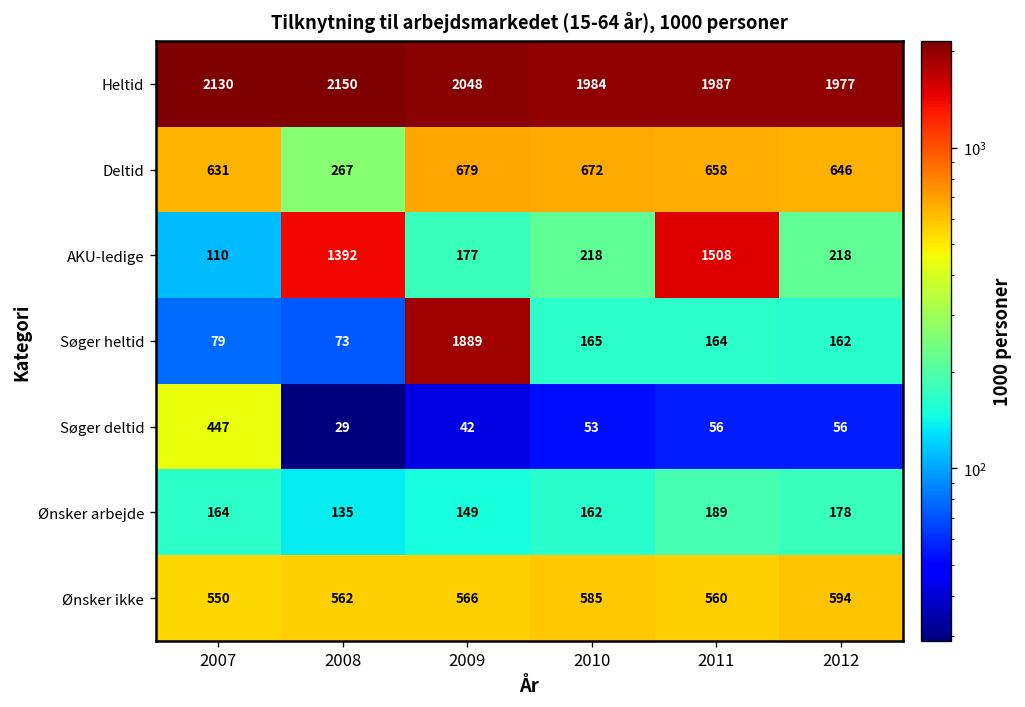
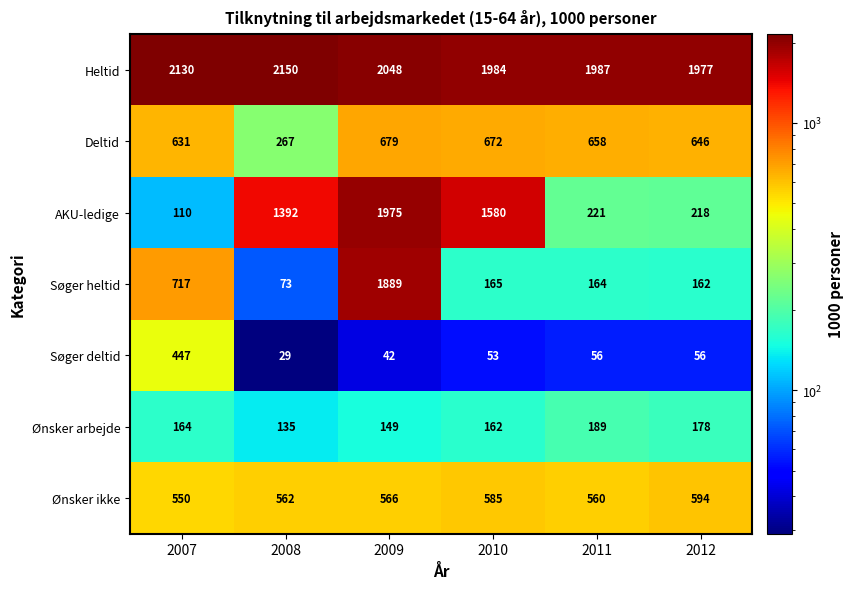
  {
    "Heltid": {
      "2007": 2130,
      "2008": 2150,
      "2009": 2048,
      "2010": 1984,
      "2011": 1987,
      "2012": 1977
    },
    "Deltid": {
      "2007": 631,
      "2008": 267,
      "2009": 679,
      "2010": 672,
      "2011": 658,
      "2012": 646
    },
    "AKU-ledige": {
      "2007": 110,
      "2008": 1392,
-     "2009": 177,
-     "2010": 218,
-     "2011": 1508,
+     "2009": 1975,
+     "2010": 1580,
+     "2011": 221,
      "2012": 218
    },
    "Søger heltid": {
-     "2007": 79,
+     "2007": 717,
      "2008": 73,
      "2009": 1889,
      "2010": 165,
      "2011": 164,
      "2012": 162
    },
    "Søger deltid": {
      "2007": 447,
      "2008": 29,
      "2009": 42,
      "2010": 53,
      "2011": 56,
      "2012": 56
    },
    "Ønsker arbejde": {
      "2007": 164,
      "2008": 135,
      "2009": 149,
      "2010": 162,
      "2011": 189,
      "2012": 178
    },
    "Ønsker ikke": {
      "2007": 550,
      "2008": 562,
      "2009": 566,
      "2010": 585,
      "2011": 560,
      "2012": 594
    }
  }
